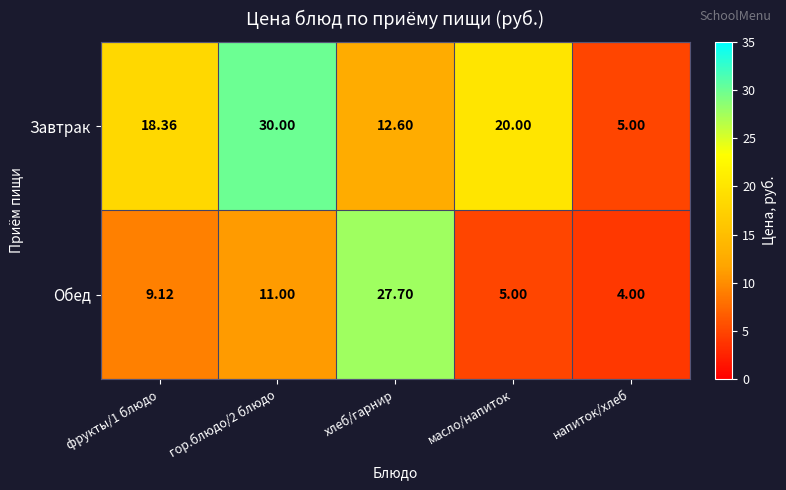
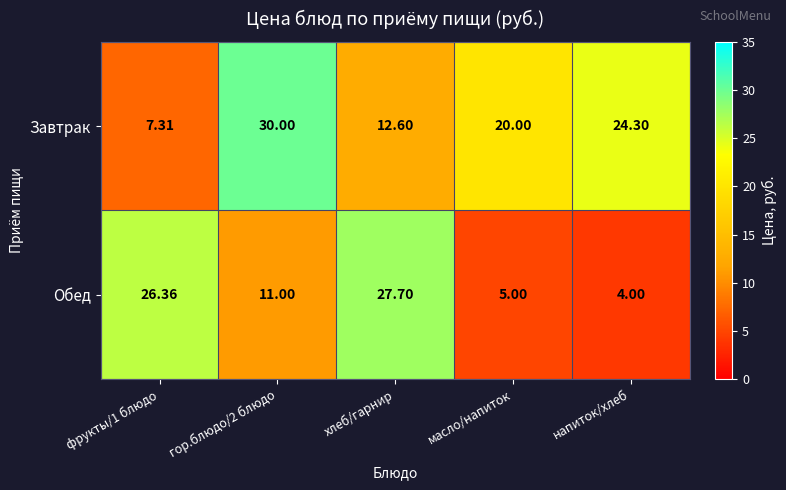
  {
    "Завтрак": {
-     "фрукты/1 блюдо": 18.36,
+     "фрукты/1 блюдо": 7.31,
      "гор.блюдо/2 блюдо": 30.00,
      "хлеб/гарнир": 12.60,
      "масло/напиток": 20.00,
-     "напиток/хлеб": 5.00
+     "напиток/хлеб": 24.30
    },
    "Обед": {
-     "фрукты/1 блюдо": 9.12,
+     "фрукты/1 блюдо": 26.36,
      "гор.блюдо/2 блюдо": 11.00,
      "хлеб/гарнир": 27.70,
      "масло/напиток": 5.00,
      "напиток/хлеб": 4.00
    }
  }
